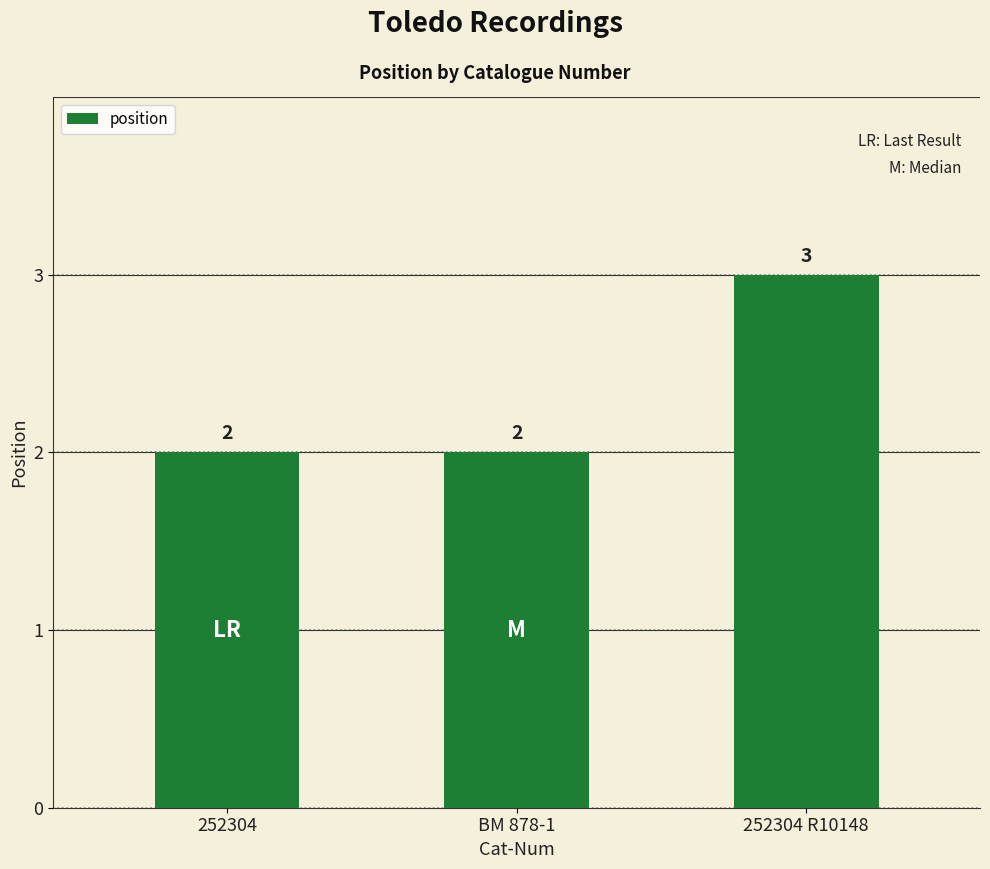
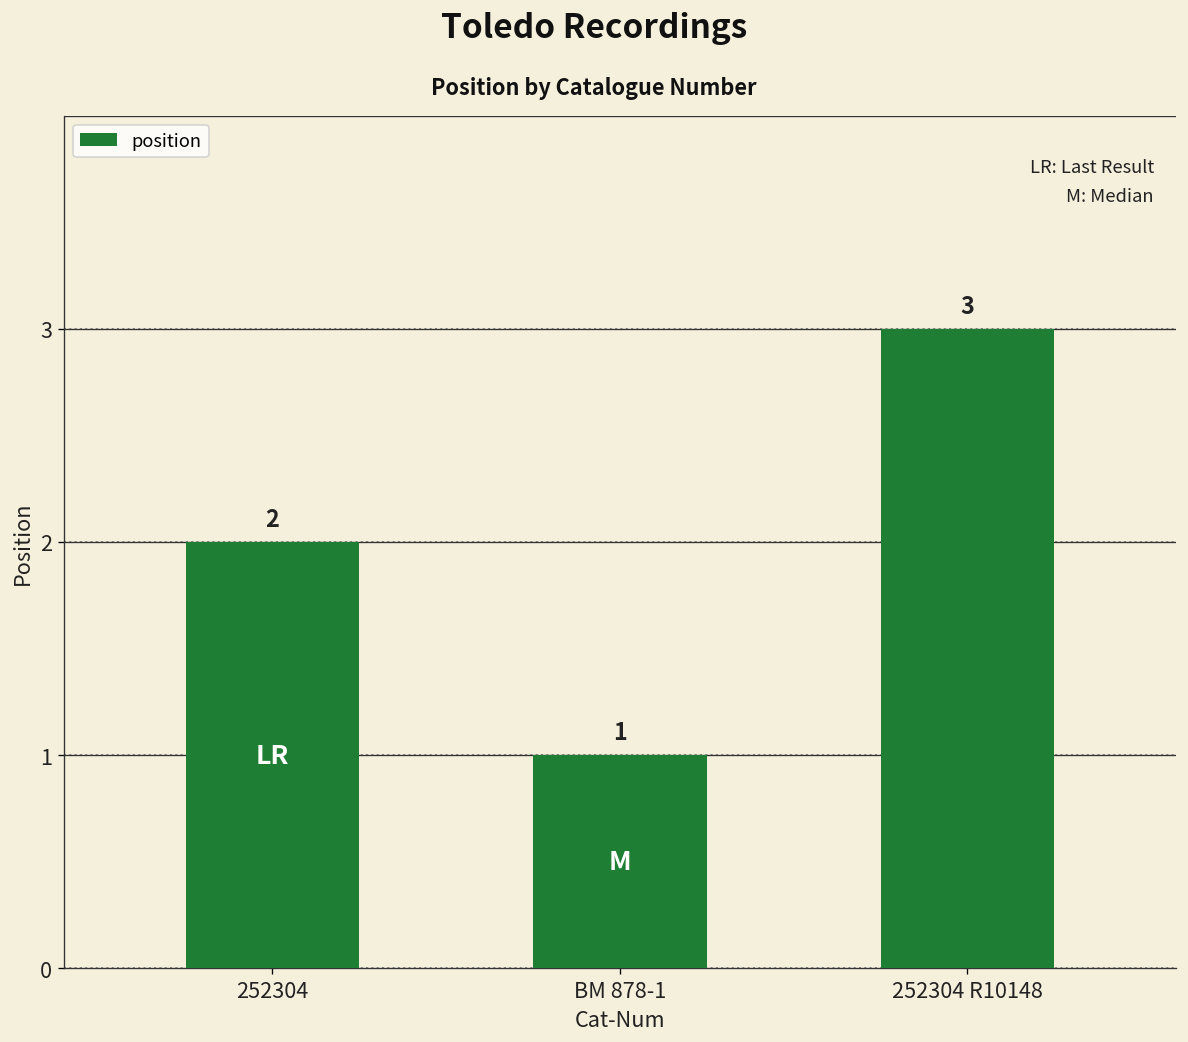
  {
    "252304": 2,
-   "BM 878-1": 2,
+   "BM 878-1": 1,
    "252304 R10148": 3
  }
